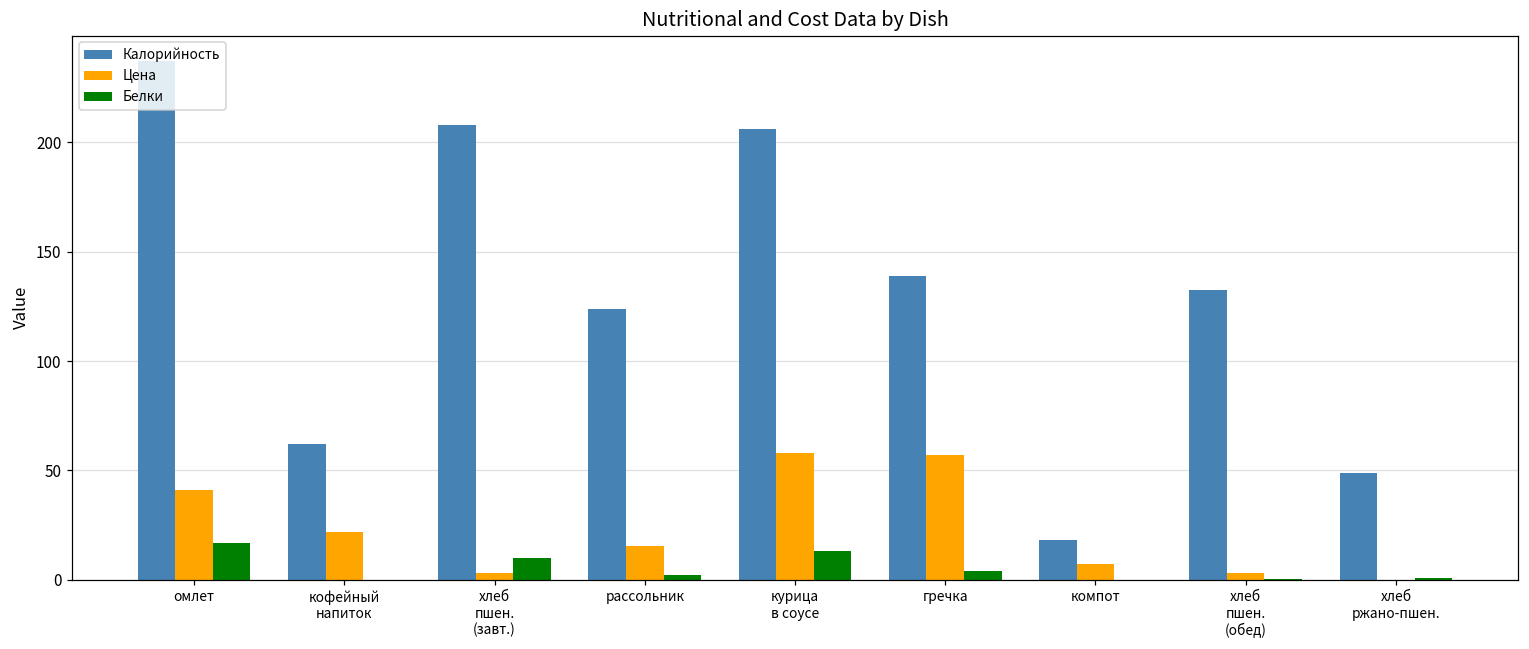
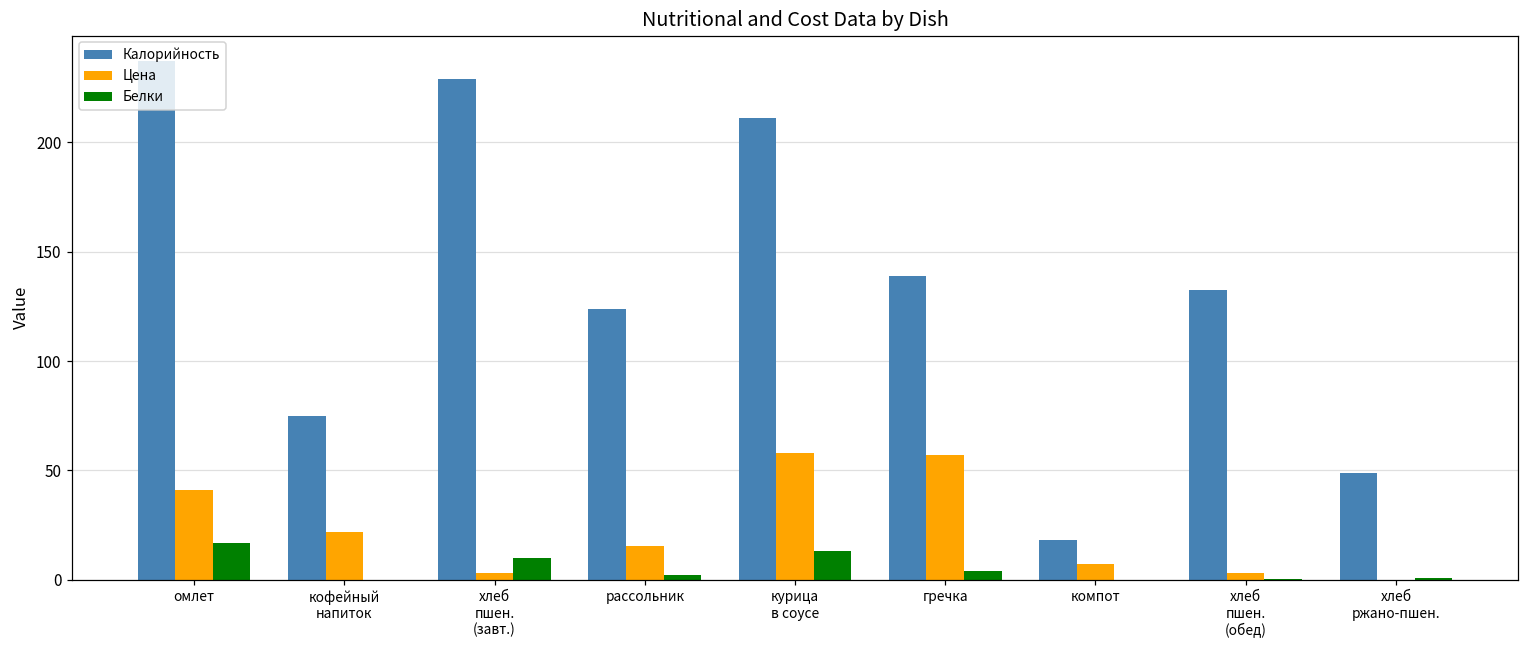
  {
    "Калорийность": {
-     "кофейный напиток": 62,
-     "хлеб пшен. (завт.)": 208,
+     "кофейный напиток": 75,
+     "хлеб пшен. (завт.)": 229,
      "рассольник": 124,
-     "курица в соусе": 206,
+     "курица в соусе": 211,
      "гречка": 139,
      "компот": 18,
      "хлеб пшен. (обед)": 132,
      "хлеб ржано-пшен.": 49
    },
    "Цена": {
      "омлет": 41,
      "кофейный напиток": 22,
      "хлеб пшен. (завт.)": 3,
      "рассольник": 16,
      "курица в соусе": 58,
      "гречка": 57,
      "компот": 7,
      "хлеб пшен. (обед)": 3,
      "хлеб ржано-пшен.": 0
    },
    "Белки": {
      "омлет": 17,
      "кофейный напиток": 0,
      "хлеб пшен. (завт.)": 10,
      "рассольник": 2,
      "курица в соусе": 13,
      "гречка": 4,
      "компот": 0
    }
  }
